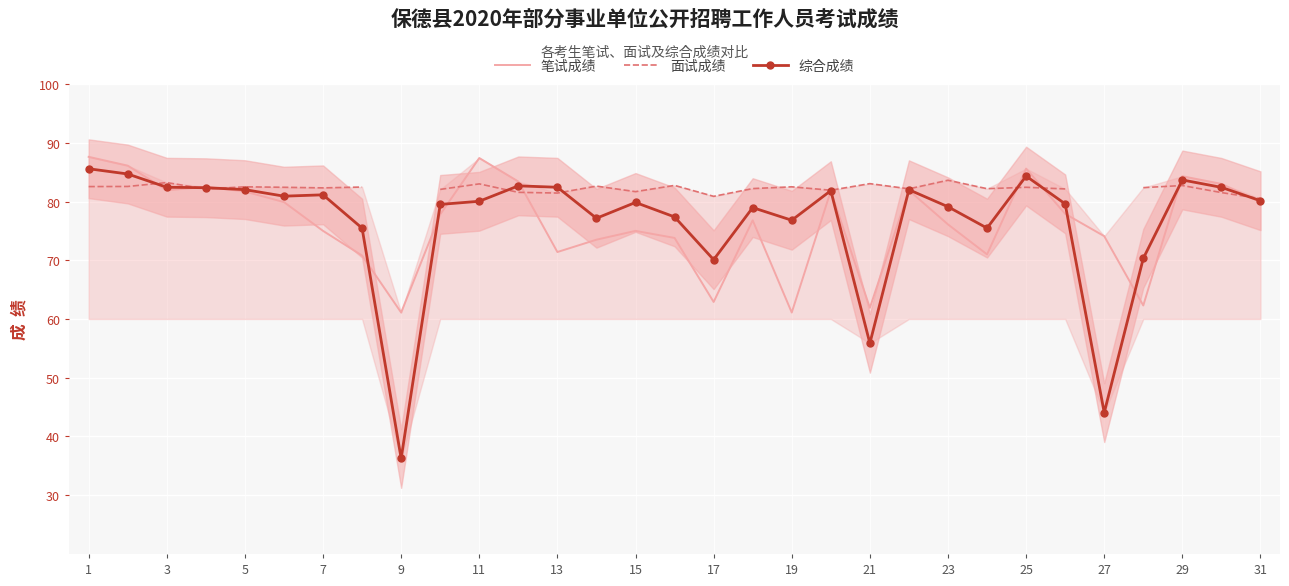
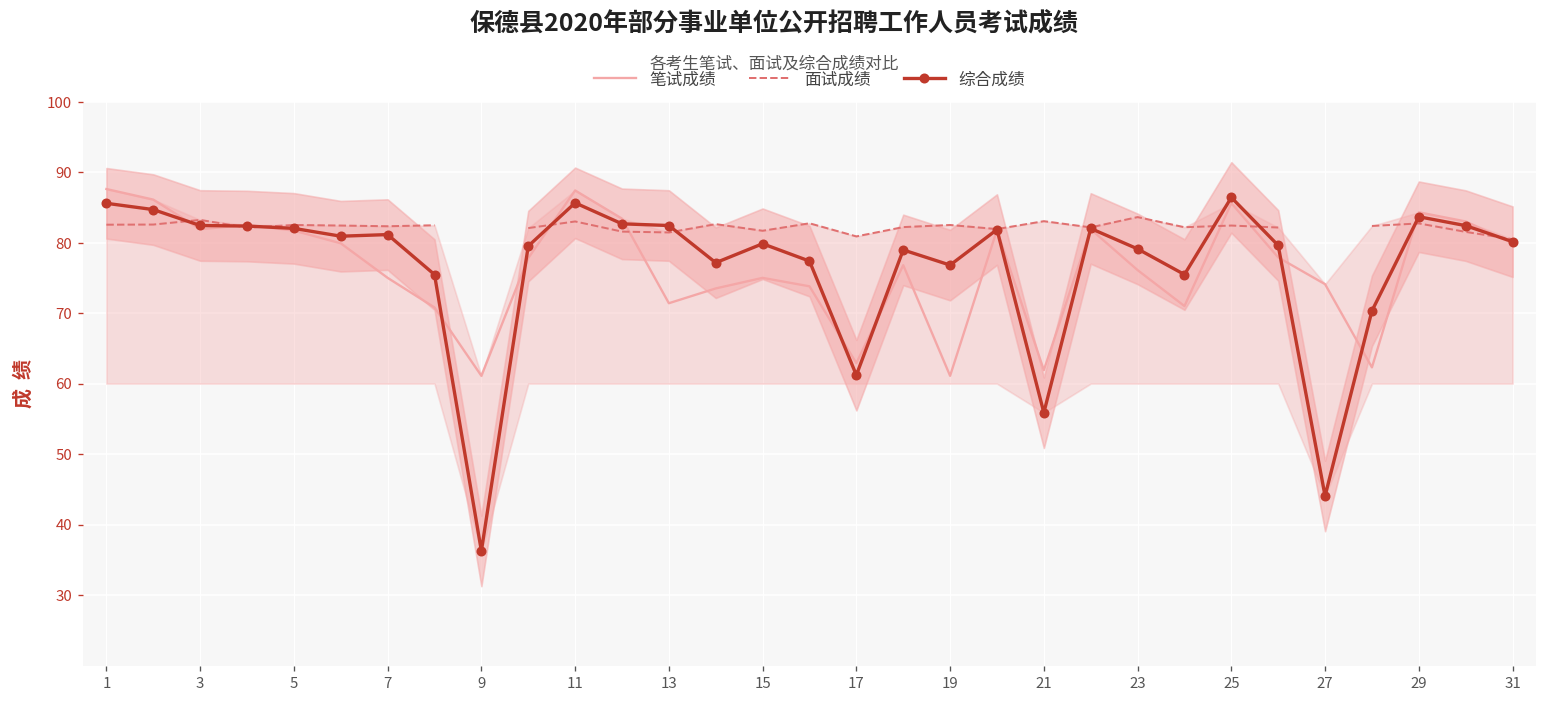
  {
    "综合成绩": {
      "1": 86,
      "3": 82,
      "7": 81,
      "9": 36,
-     "11": 80,
+     "11": 86,
      "13": 82,
      "15": 80,
-     "17": 70,
+     "17": 61,
      "19": 77,
      "21": 56,
      "23": 79,
-     "25": 84,
+     "25": 86,
      "27": 44,
      "29": 84
    }
  }
